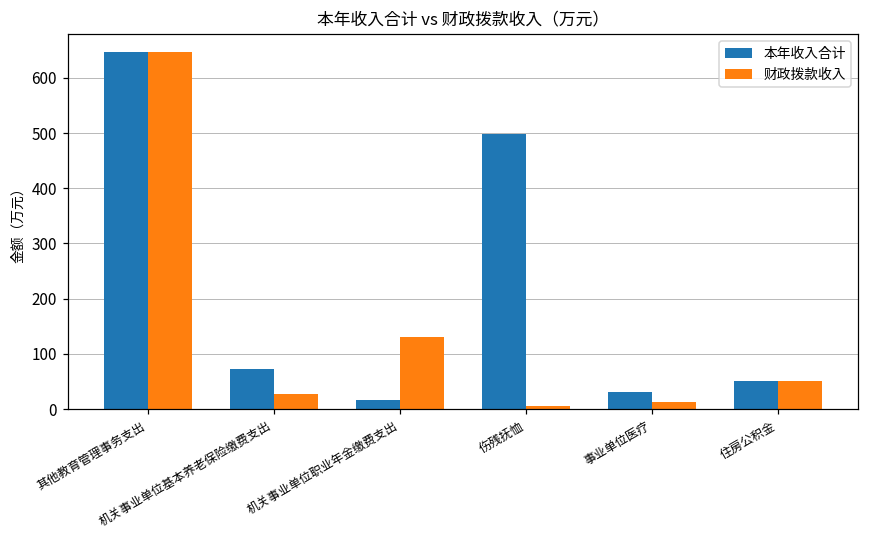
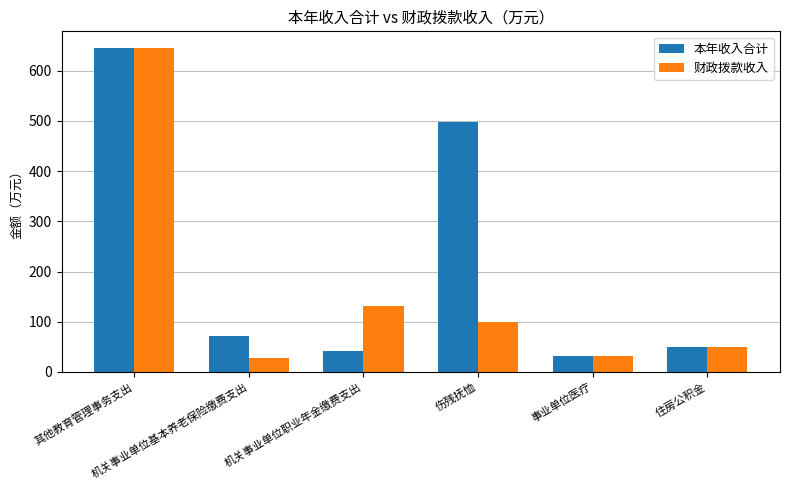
  {
    "本年收入合计": {
      "其他教育管理事务支出": 650,
      "机关事业单位基本养老保险缴费支出": 70,
-     "机关事业单位职业年金缴费支出": 20,
+     "机关事业单位职业年金缴费支出": 40,
      "伤残抚恤": 500,
      "事业单位医疗": 30,
      "住房公积金": 50
    },
    "财政拨款收入": {
      "其他教育管理事务支出": 650,
      "机关事业单位基本养老保险缴费支出": 30,
      "机关事业单位职业年金缴费支出": 130,
-     "伤残抚恤": 10,
-     "事业单位医疗": 10,
+     "伤残抚恤": 100,
+     "事业单位医疗": 30,
      "住房公积金": 50
    }
  }
